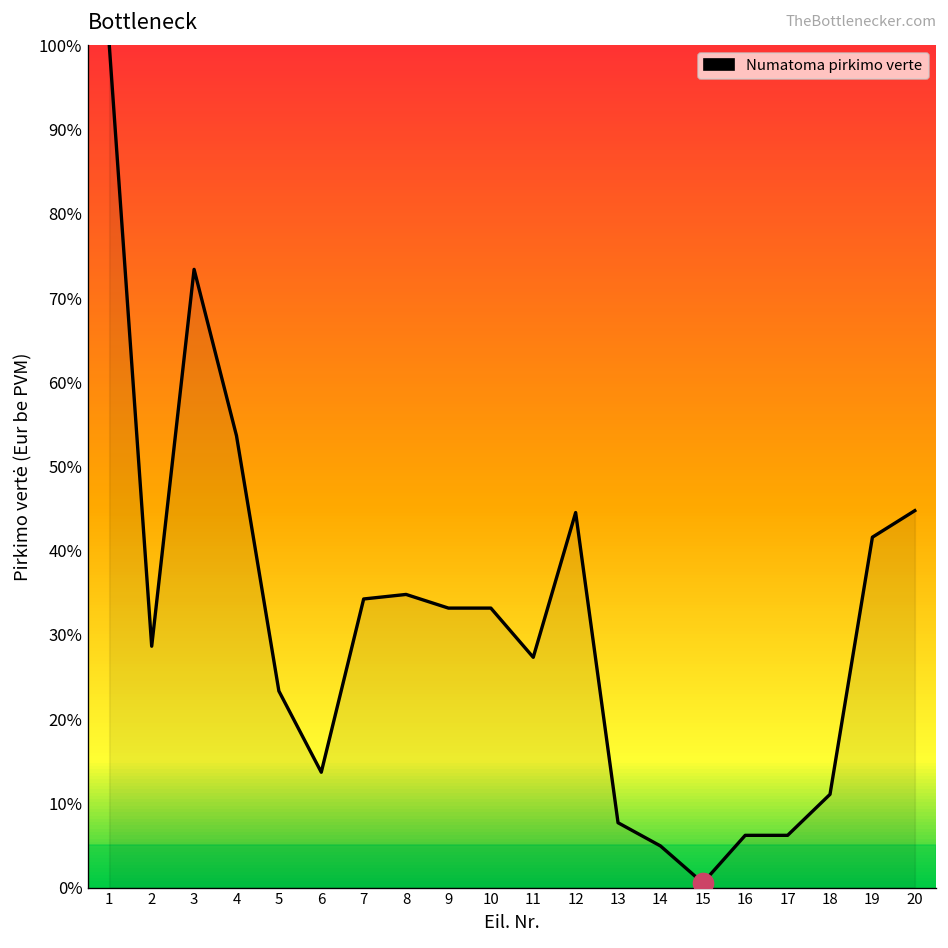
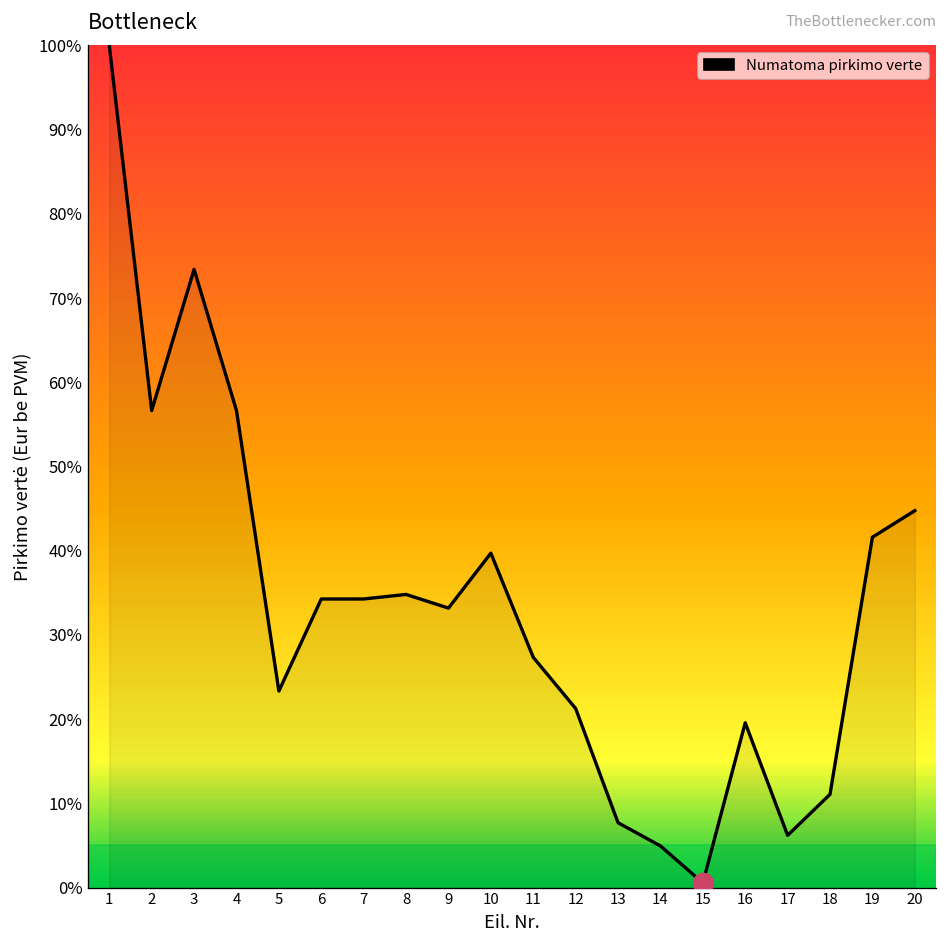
  {
    "Numatoma pirkimo verte": {
      "1": "100%",
-     "2": "29%",
+     "2": "57%",
      "3": "73%",
-     "4": "54%",
+     "4": "57%",
      "5": "23%",
-     "6": "14%",
+     "6": "34%",
      "7": "34%",
      "8": "35%",
      "9": "33%",
-     "10": "33%",
+     "10": "40%",
      "11": "27%",
-     "12": "45%",
+     "12": "21%",
      "13": "8%",
-     "16": "6%",
+     "16": "20%",
      "17": "6%",
      "18": "11%",
      "19": "42%",
      "20": "45%"
    }
  }
